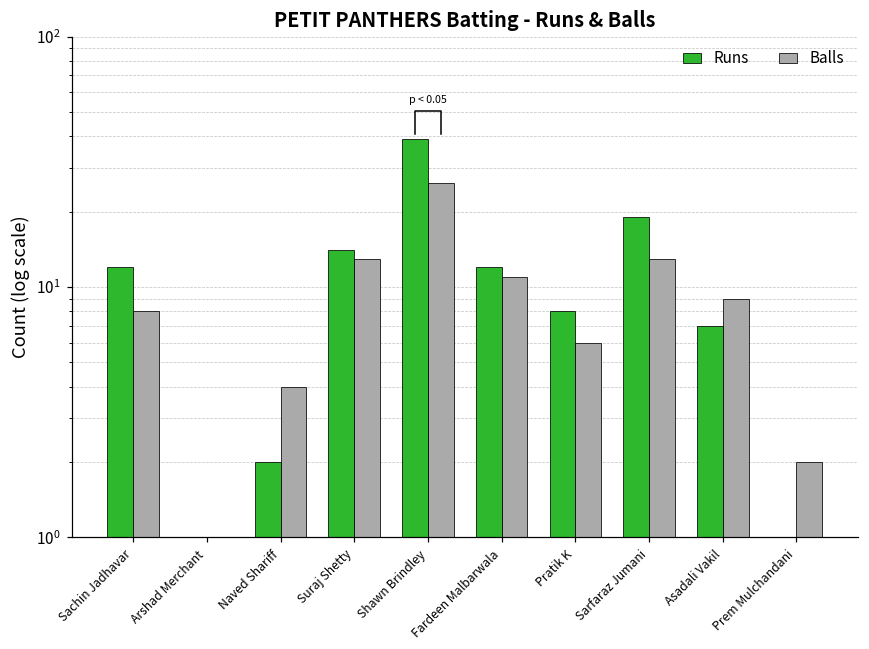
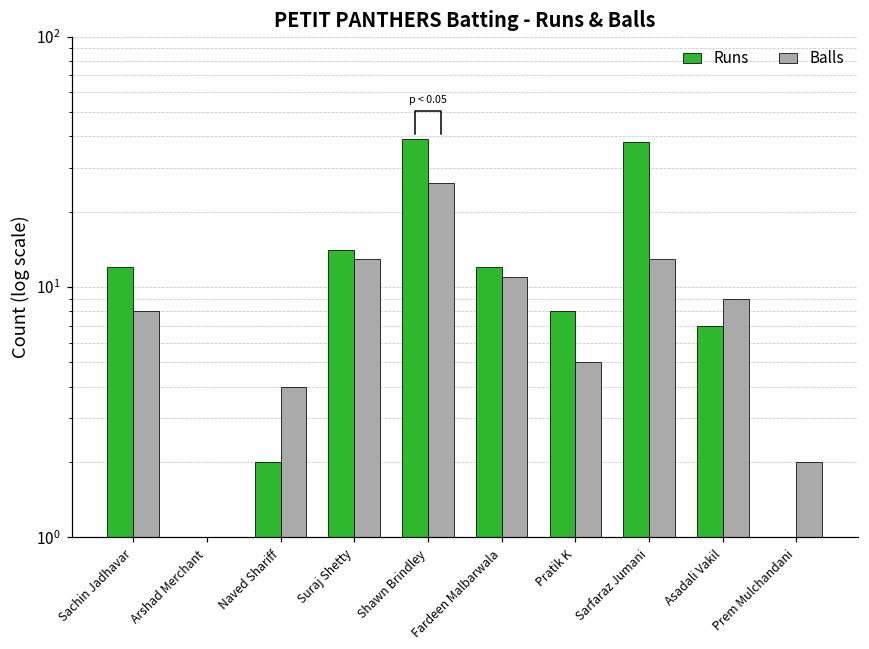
  {
    "Runs": {
      "Sachin Jadhavar": 12,
      "Arshad Merchant": 1,
      "Naved Shariff": 2,
      "Suraj Shetty": 14,
      "Shawn Brindley": 39,
      "Fardeen Malbarwala": 12,
      "Pratik K": 8,
-     "Sarfaraz Jumani": 19,
+     "Sarfaraz Jumani": 38,
      "Asadali Vakil": 7
    },
    "Balls": {
      "Sachin Jadhavar": 8,
      "Arshad Merchant": 1,
      "Naved Shariff": 4,
      "Suraj Shetty": 13,
      "Shawn Brindley": 26,
      "Fardeen Malbarwala": 11,
-     "Pratik K": 6,
+     "Pratik K": 5,
      "Sarfaraz Jumani": 13,
      "Asadali Vakil": 9,
      "Prem Mulchandani": 2
    }
  }
